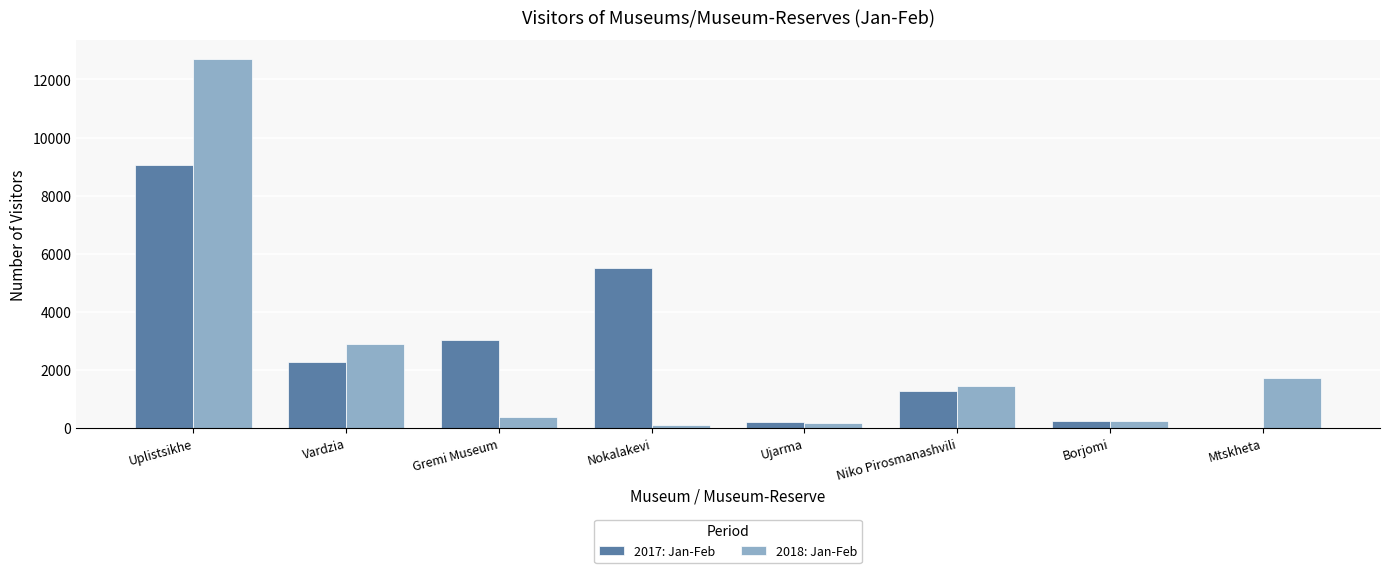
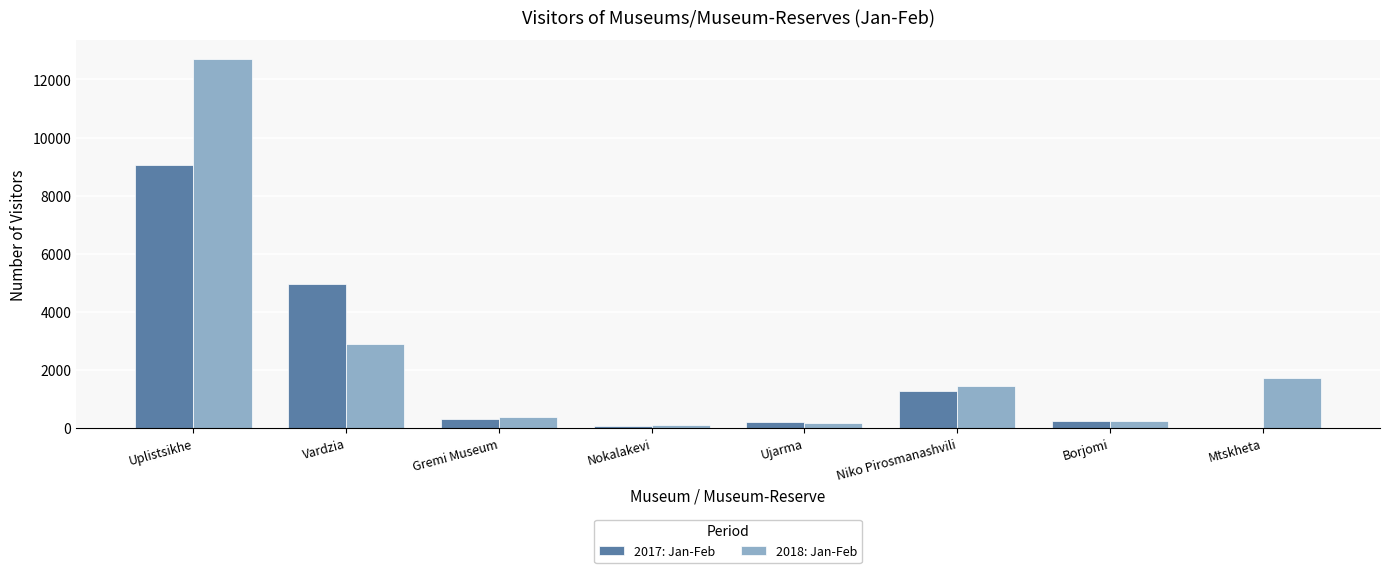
  {
    "2017: Jan-Feb": {
      "Uplistsikhe": 9000,
-     "Vardzia": 2300,
-     "Gremi Museum": 3000,
-     "Nokalakevi": 5500,
+     "Vardzia": 5000,
+     "Gremi Museum": 300,
+     "Nokalakevi": 100,
      "Ujarma": 200,
      "Niko Pirosmanashvili": 1300,
      "Borjomi": 200
    },
    "2018: Jan-Feb": {
      "Uplistsikhe": 12700,
      "Vardzia": 2900,
      "Gremi Museum": 400,
      "Nokalakevi": 100,
      "Ujarma": 200,
      "Niko Pirosmanashvili": 1400,
      "Borjomi": 200,
      "Mtskheta": 1700
    }
  }
